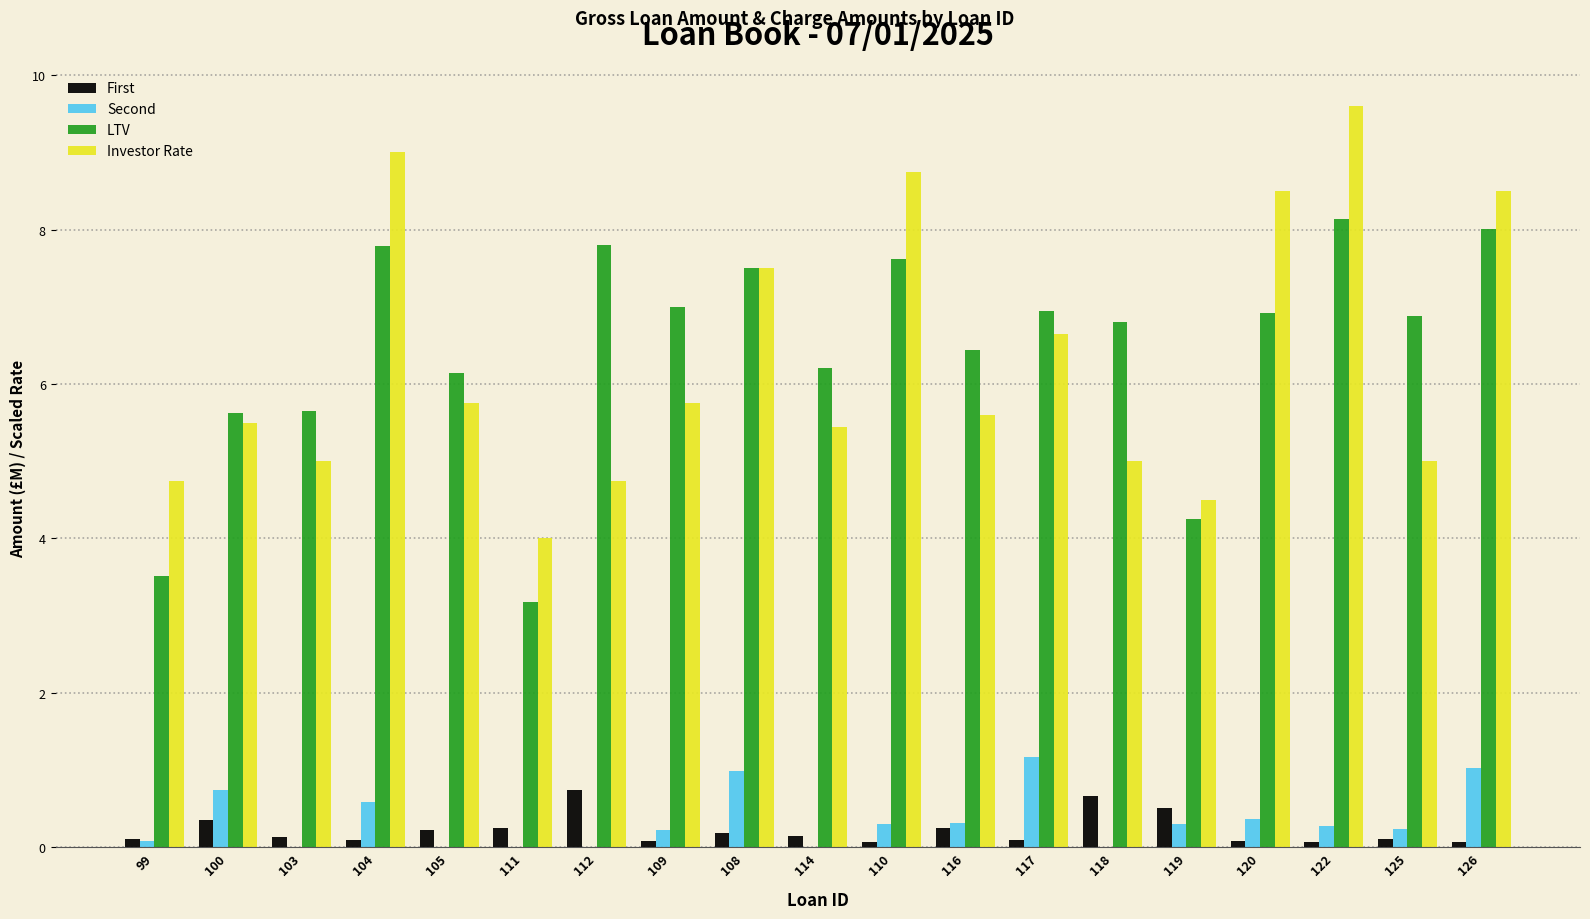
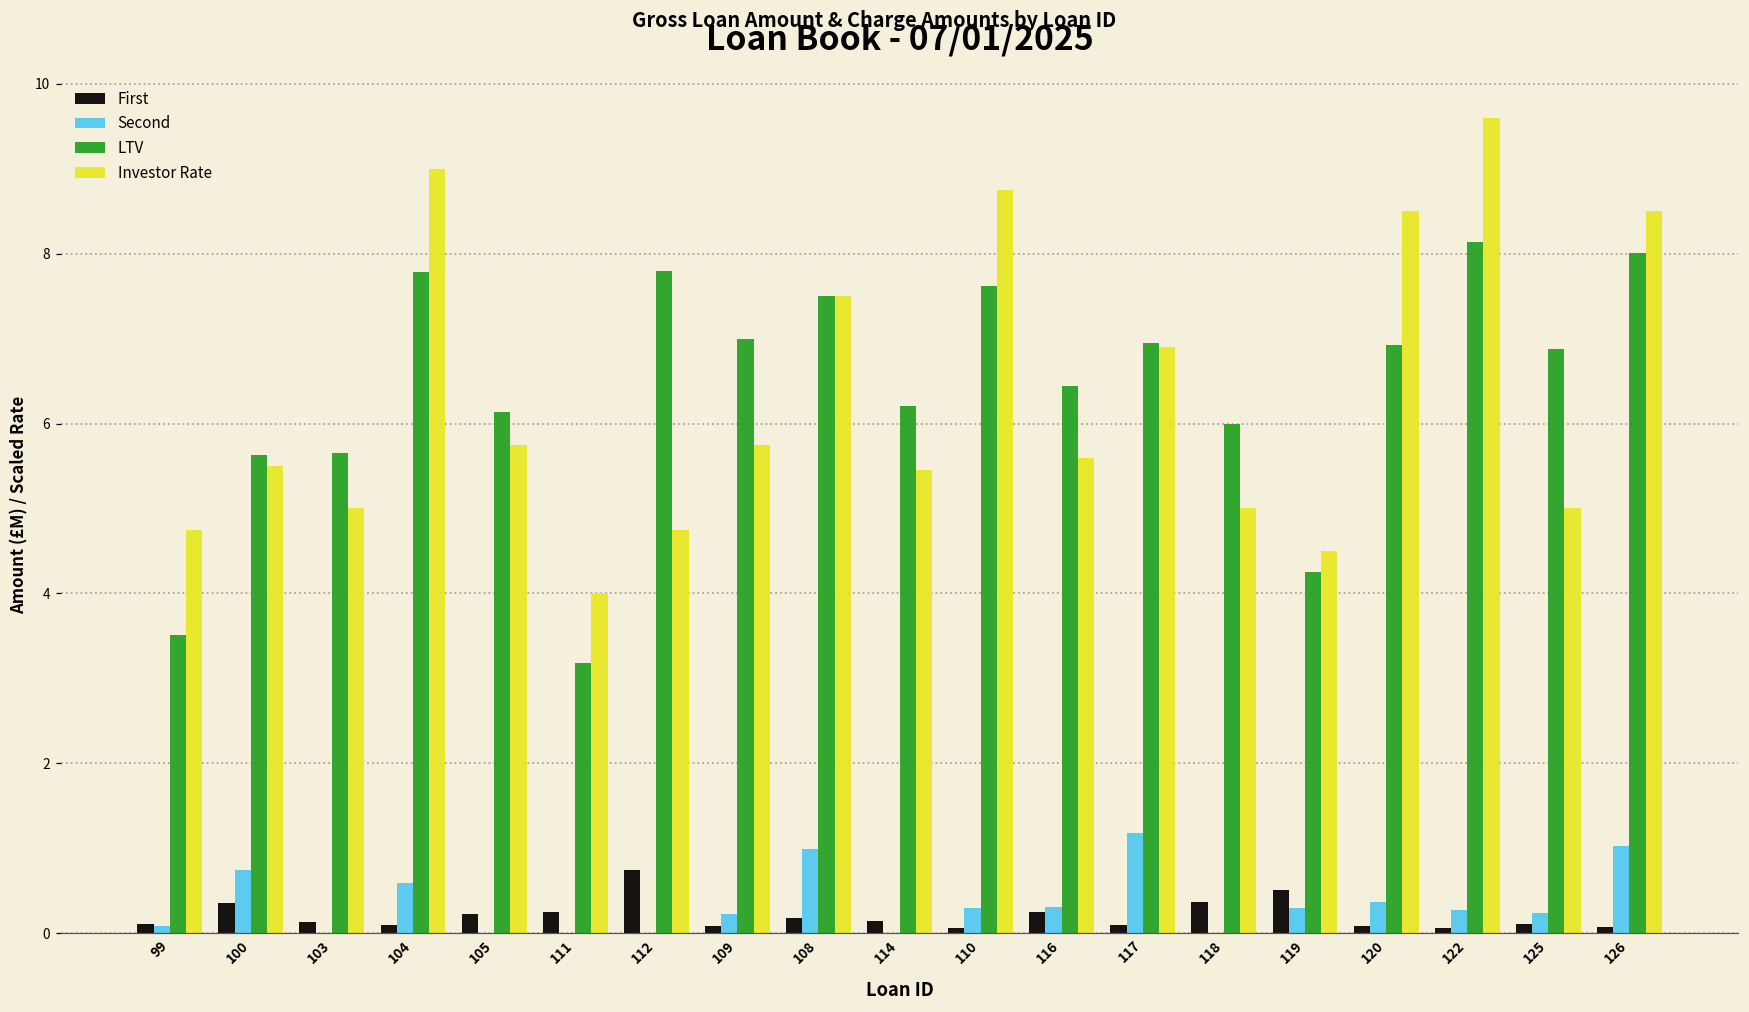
  {
    "First": {
      "99": 0.1,
      "100": 0.4,
      "103": 0.1,
      "104": 0.1,
      "105": 0.2,
      "111": 0.3,
      "112": 0.7,
      "109": 0.1,
      "108": 0.2,
      "114": 0.1,
      "110": 0.1,
      "116": 0.3,
      "117": 0.1,
-     "118": 0.7,
+     "118": 0.4,
      "119": 0.5,
      "120": 0.1,
      "122": 0.1,
      "125": 0.1,
      "126": 0.1
    },
    "Second": {
      "99": 0.1,
      "100": 0.7,
      "103": 0.0,
      "104": 0.6,
      "105": 0.0,
      "111": 0.0,
      "112": 0.0,
      "109": 0.2,
      "108": 1.0,
      "114": 0.0,
      "110": 0.3,
      "116": 0.3,
      "117": 1.2,
      "118": 0.0,
      "119": 0.3,
      "120": 0.4,
      "122": 0.3,
      "125": 0.2,
      "126": 1.0
    },
    "LTV": {
      "99": 3.5,
      "100": 5.6,
      "103": 5.6,
      "104": 7.8,
      "105": 6.1,
      "111": 3.2,
      "112": 7.8,
      "109": 7.0,
      "108": 7.5,
      "114": 6.2,
      "110": 7.6,
      "116": 6.4,
      "117": 6.9,
-     "118": 6.8,
+     "118": 6.0,
      "119": 4.3,
      "120": 6.9,
      "122": 8.1,
      "125": 6.9,
      "126": 8.0
    },
    "Investor Rate": {
      "99": 4.8,
      "100": 5.5,
      "103": 5.0,
      "104": 9.0,
      "105": 5.8,
      "111": 4.0,
      "112": 4.8,
      "109": 5.8,
      "108": 7.5,
      "114": 5.5,
      "110": 8.8,
      "116": 5.6,
-     "117": 6.7,
+     "117": 6.9,
      "118": 5.0,
      "119": 4.5,
      "120": 8.5,
      "122": 9.6,
      "125": 5.0,
      "126": 8.5
    }
  }
